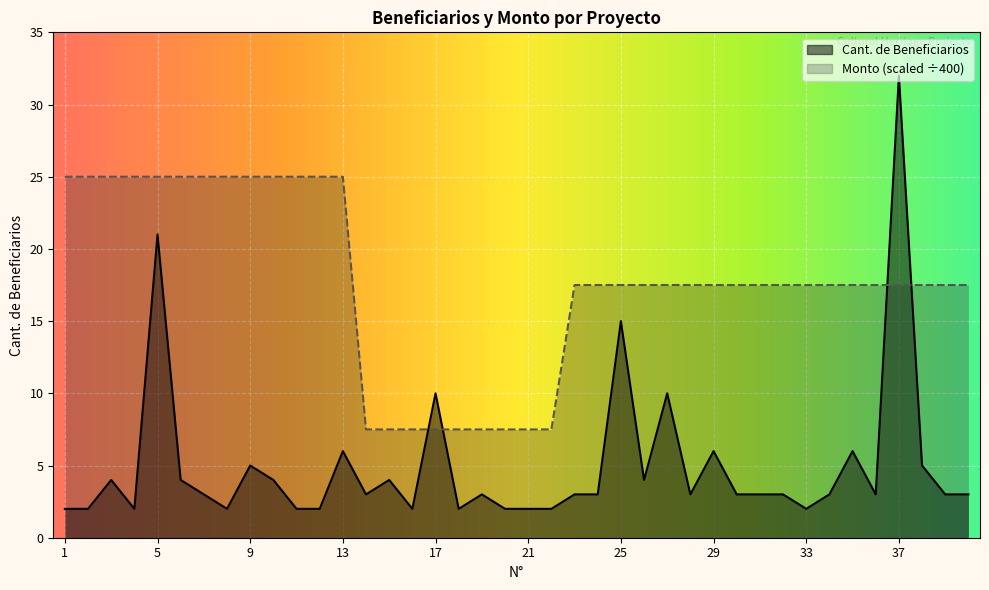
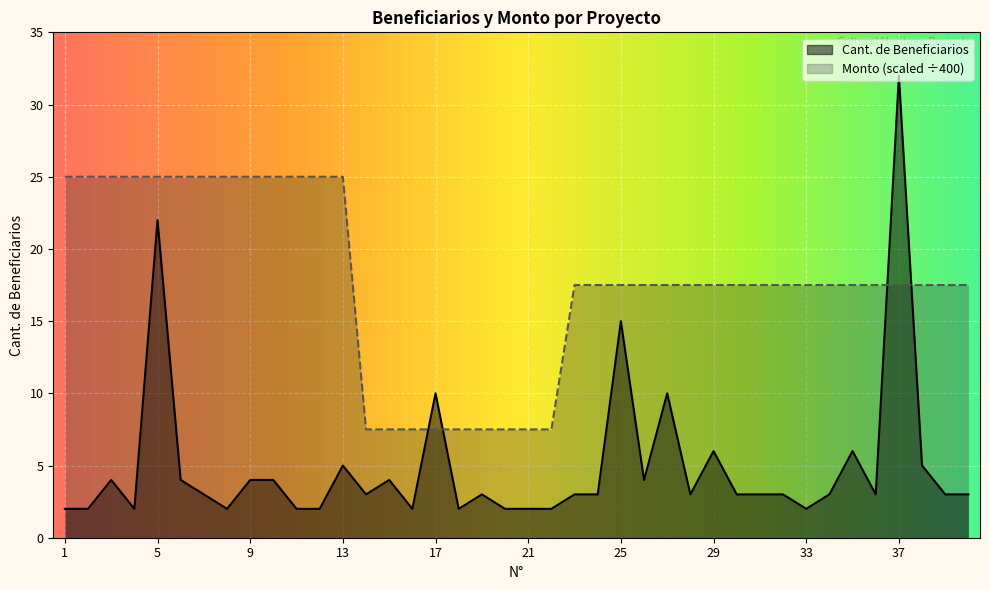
  {
    "Cant. de Beneficiarios": {
      "1": 2,
-     "5": 21,
-     "9": 5,
-     "13": 6,
+     "5": 22,
+     "9": 4,
+     "13": 5,
      "17": 10,
      "21": 2,
      "25": 15,
      "29": 6,
      "33": 2
    }
  }
